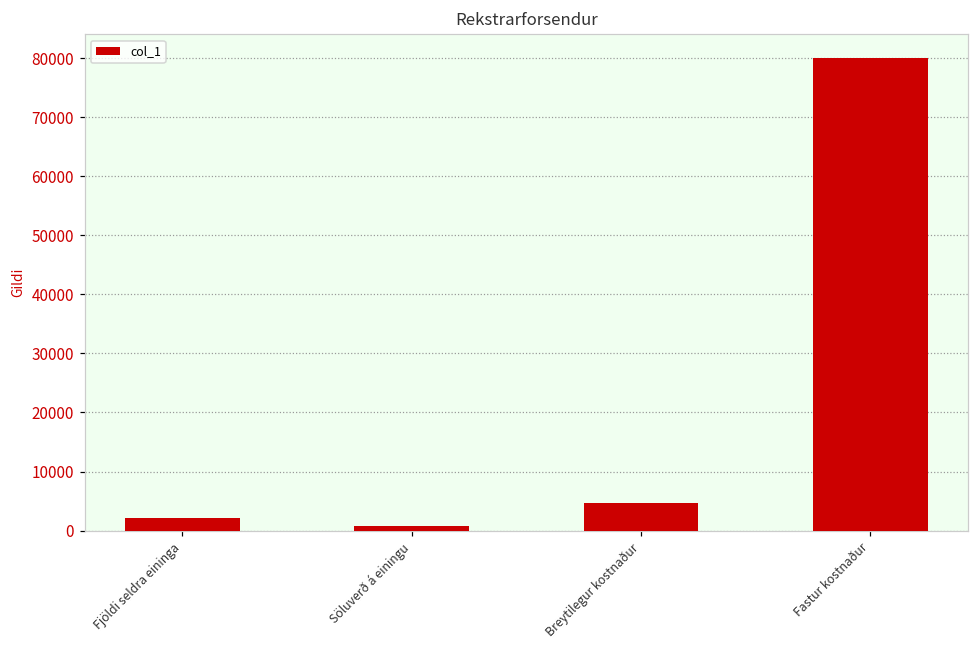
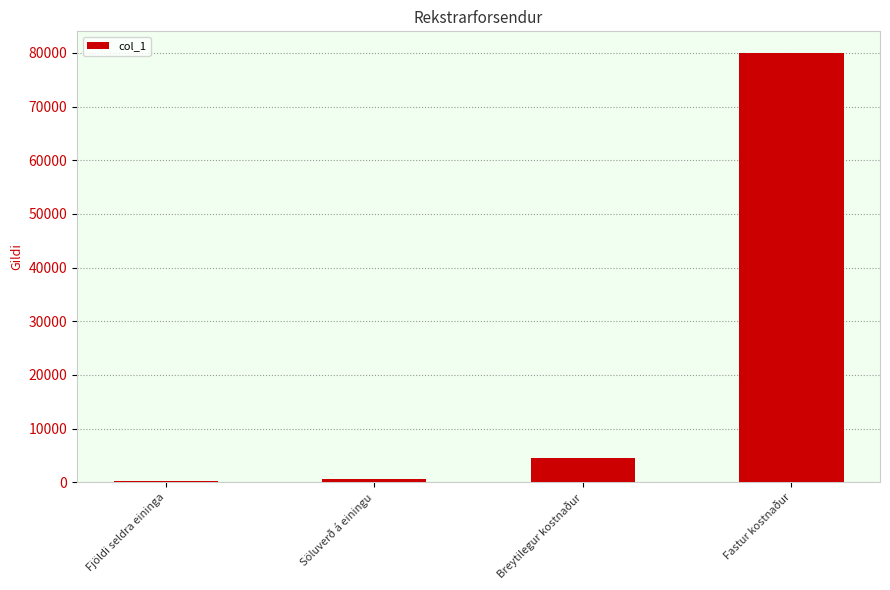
  {
-   "Fjöldi seldra eininga": 2000,
+   "Fjöldi seldra eininga": 0,
    "Söluverð á einingu": 1000,
    "Breytilegur kostnaður": 5000,
    "Fastur kostnaður": 80000
  }
